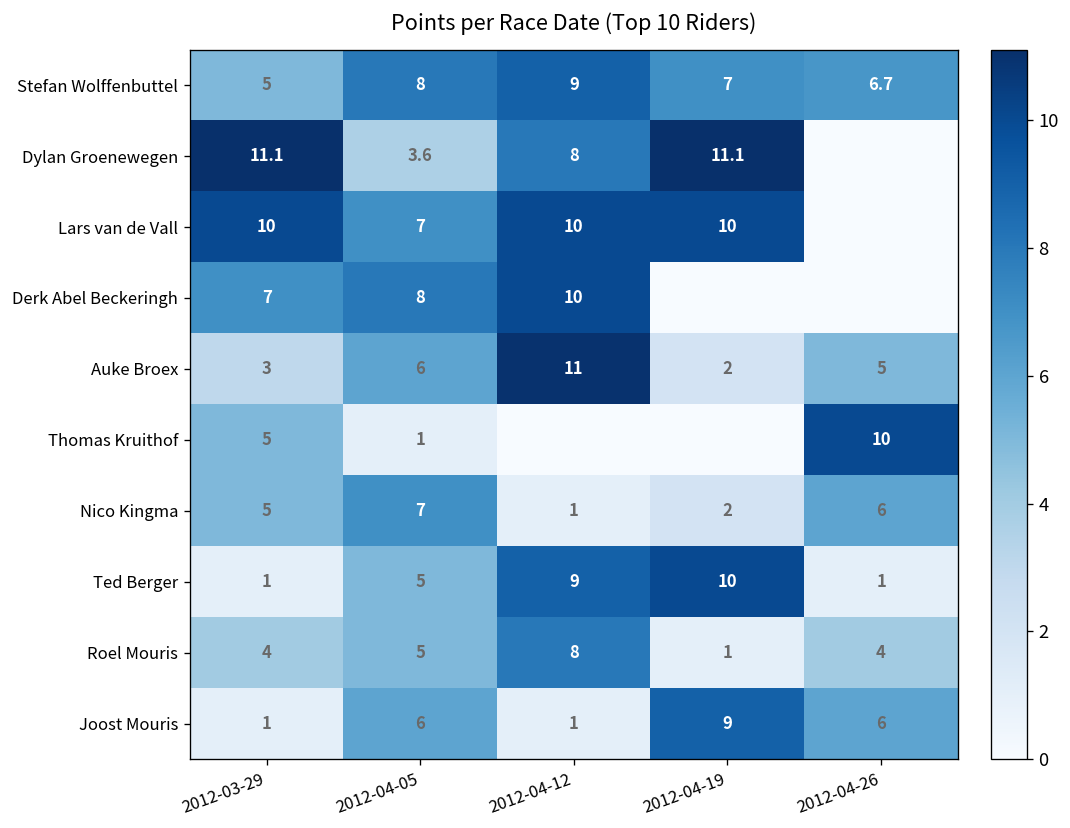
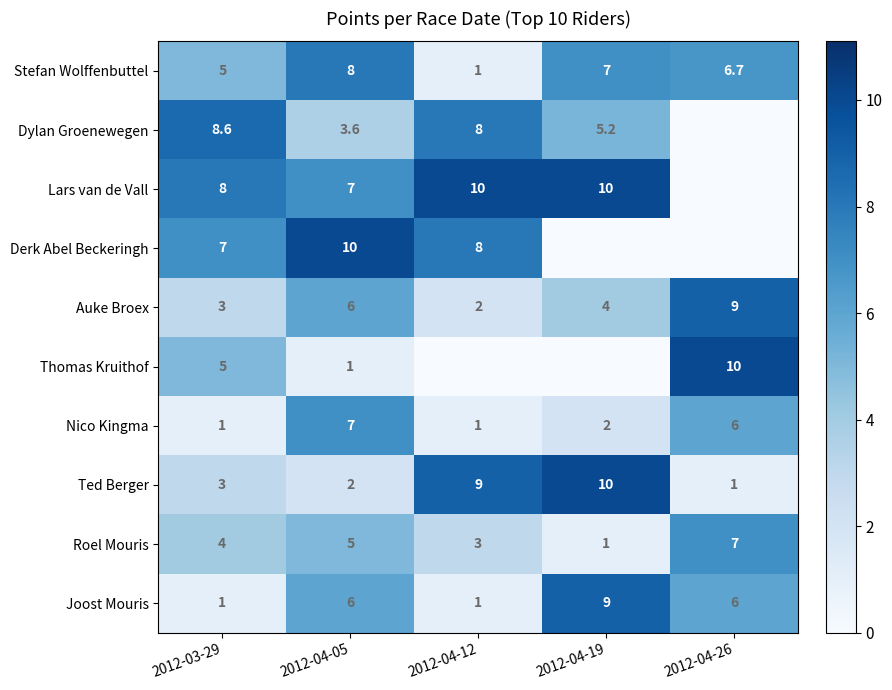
  {
    "Stefan Wolffenbuttel": {
      "2012-03-29": 5,
      "2012-04-05": 8,
-     "2012-04-12": 9,
+     "2012-04-12": 1,
      "2012-04-19": 7,
      "2012-04-26": 6.7
    },
    "Dylan Groenewegen": {
-     "2012-03-29": 11.1,
+     "2012-03-29": 8.6,
      "2012-04-05": 3.6,
      "2012-04-12": 8,
-     "2012-04-19": 11.1
+     "2012-04-19": 5.2
    },
    "Lars van de Vall": {
-     "2012-03-29": 10,
+     "2012-03-29": 8,
      "2012-04-05": 7,
      "2012-04-12": 10,
      "2012-04-19": 10
    },
    "Derk Abel Beckeringh": {
      "2012-03-29": 7,
-     "2012-04-05": 8,
-     "2012-04-12": 10
+     "2012-04-05": 10,
+     "2012-04-12": 8
    },
    "Auke Broex": {
      "2012-03-29": 3,
      "2012-04-05": 6,
-     "2012-04-12": 11,
-     "2012-04-19": 2,
-     "2012-04-26": 5
+     "2012-04-12": 2,
+     "2012-04-19": 4,
+     "2012-04-26": 9
    },
    "Thomas Kruithof": {
      "2012-03-29": 5,
      "2012-04-05": 1,
      "2012-04-26": 10
    },
    "Nico Kingma": {
-     "2012-03-29": 5,
+     "2012-03-29": 1,
      "2012-04-05": 7,
      "2012-04-12": 1,
      "2012-04-19": 2,
      "2012-04-26": 6
    },
    "Ted Berger": {
-     "2012-03-29": 1,
-     "2012-04-05": 5,
+     "2012-03-29": 3,
+     "2012-04-05": 2,
      "2012-04-12": 9,
      "2012-04-19": 10,
      "2012-04-26": 1
    },
    "Roel Mouris": {
      "2012-03-29": 4,
      "2012-04-05": 5,
-     "2012-04-12": 8,
+     "2012-04-12": 3,
      "2012-04-19": 1,
-     "2012-04-26": 4
+     "2012-04-26": 7
    },
    "Joost Mouris": {
      "2012-03-29": 1,
      "2012-04-05": 6,
      "2012-04-12": 1,
      "2012-04-19": 9,
      "2012-04-26": 6
    }
  }
